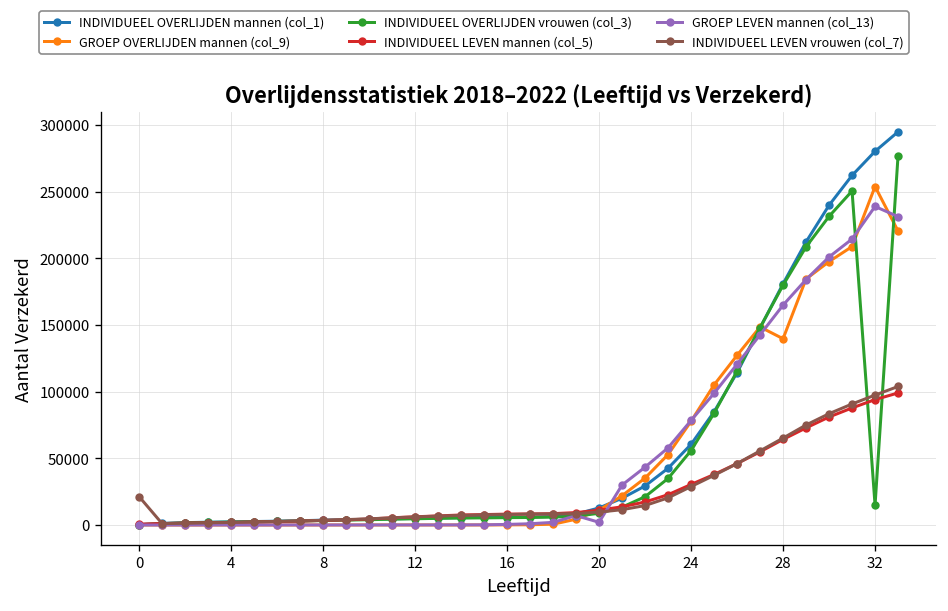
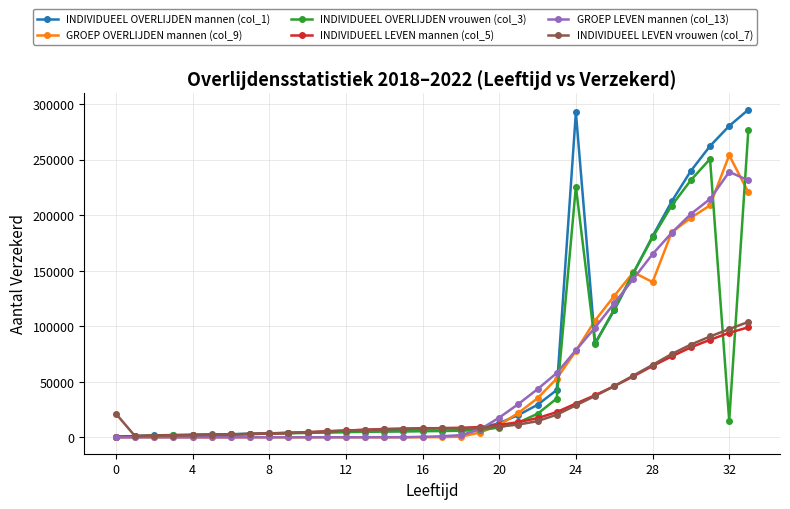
  {
    "INDIVIDUEEL OVERLIJDEN mannen (col_1)": {
-     "24": 61000,
+     "24": 292000,
      "32": 280000
    },
    "GROEP OVERLIJDEN mannen (col_9)": {
      "28": 140000,
      "32": 254000
    },
    "INDIVIDUEEL OVERLIJDEN vrouwen (col_3)": {
-     "24": 56000,
+     "24": 226000,
      "32": 15000
    },
    "INDIVIDUEEL LEVEN mannen (col_5)": {
      "32": 94000
    },
    "GROEP LEVEN mannen (col_13)": {
-     "20": 2000,
+     "20": 18000,
      "28": 165000,
      "32": 239000
    },
    "INDIVIDUEEL LEVEN vrouwen (col_7)": {
      "0": 21000,
      "32": 97000
    }
  }
